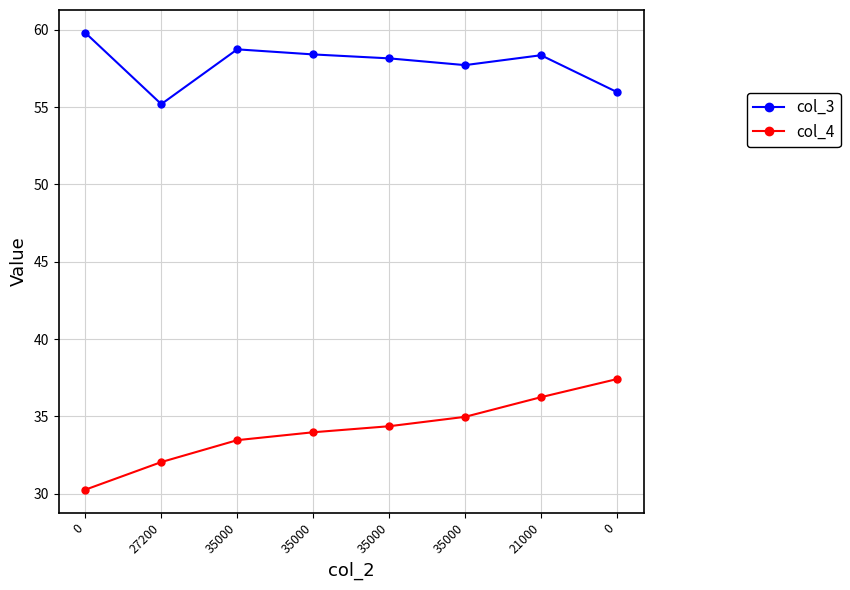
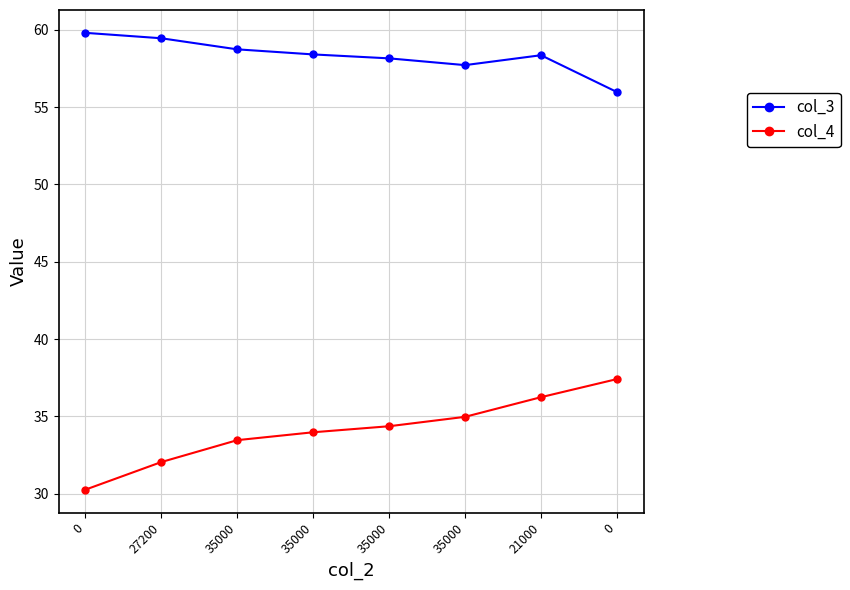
  {
    "col_3": {
-     "27200": 55.2,
+     "27200": 59.4,
      "21000": 58.4
    },
    "col_4": {
      "27200": 32.0,
      "21000": 36.2
    }
  }
